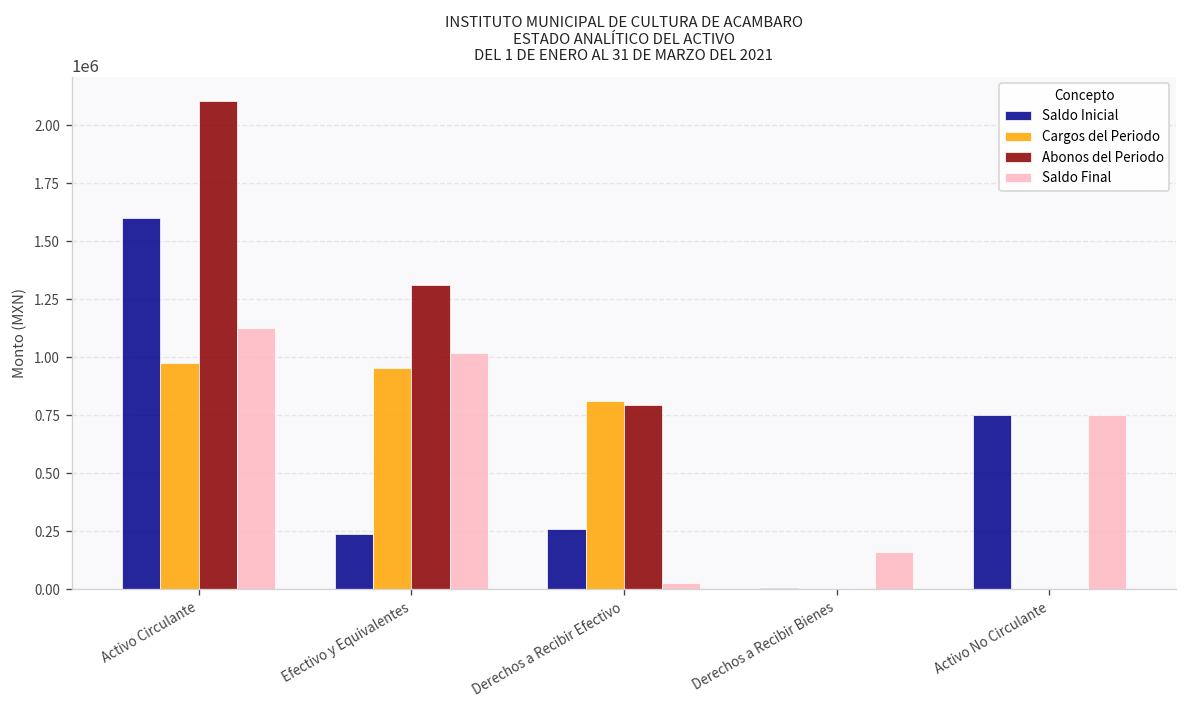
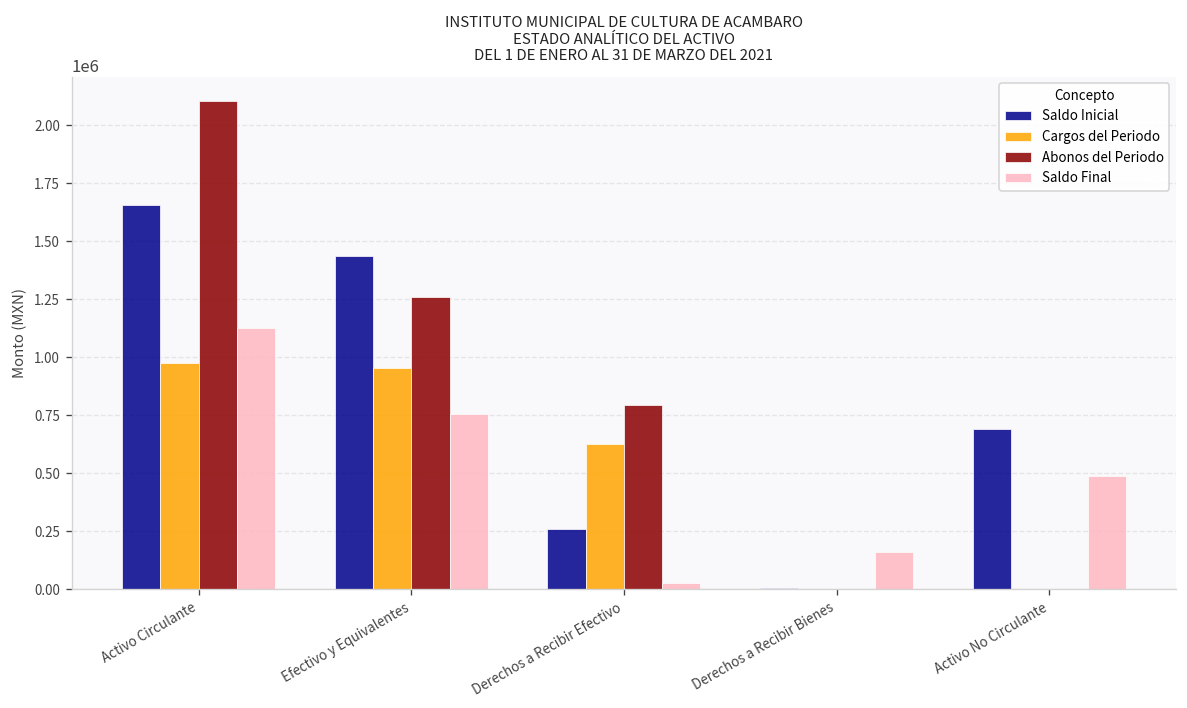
  {
    "Saldo Inicial": {
-     "Activo Circulante": 1600000,
-     "Efectivo y Equivalentes": 240000,
+     "Activo Circulante": 1650000,
+     "Efectivo y Equivalentes": 1430000,
      "Derechos a Recibir Efectivo": 260000,
-     "Activo No Circulante": 750000
+     "Activo No Circulante": 690000
    },
    "Cargos del Periodo": {
      "Activo Circulante": 970000,
      "Efectivo y Equivalentes": 950000,
-     "Derechos a Recibir Efectivo": 810000,
+     "Derechos a Recibir Efectivo": 630000,
      "Derechos a Recibir Bienes": 0,
      "Activo No Circulante": 0
    },
    "Abonos del Periodo": {
      "Activo Circulante": 2100000,
-     "Efectivo y Equivalentes": 1310000,
+     "Efectivo y Equivalentes": 1260000,
      "Derechos a Recibir Efectivo": 790000,
      "Derechos a Recibir Bienes": 0,
      "Activo No Circulante": 0
    },
    "Saldo Final": {
      "Activo Circulante": 1130000,
-     "Efectivo y Equivalentes": 1020000,
+     "Efectivo y Equivalentes": 750000,
      "Derechos a Recibir Efectivo": 20000,
      "Derechos a Recibir Bienes": 160000,
-     "Activo No Circulante": 750000
+     "Activo No Circulante": 490000
    }
  }
